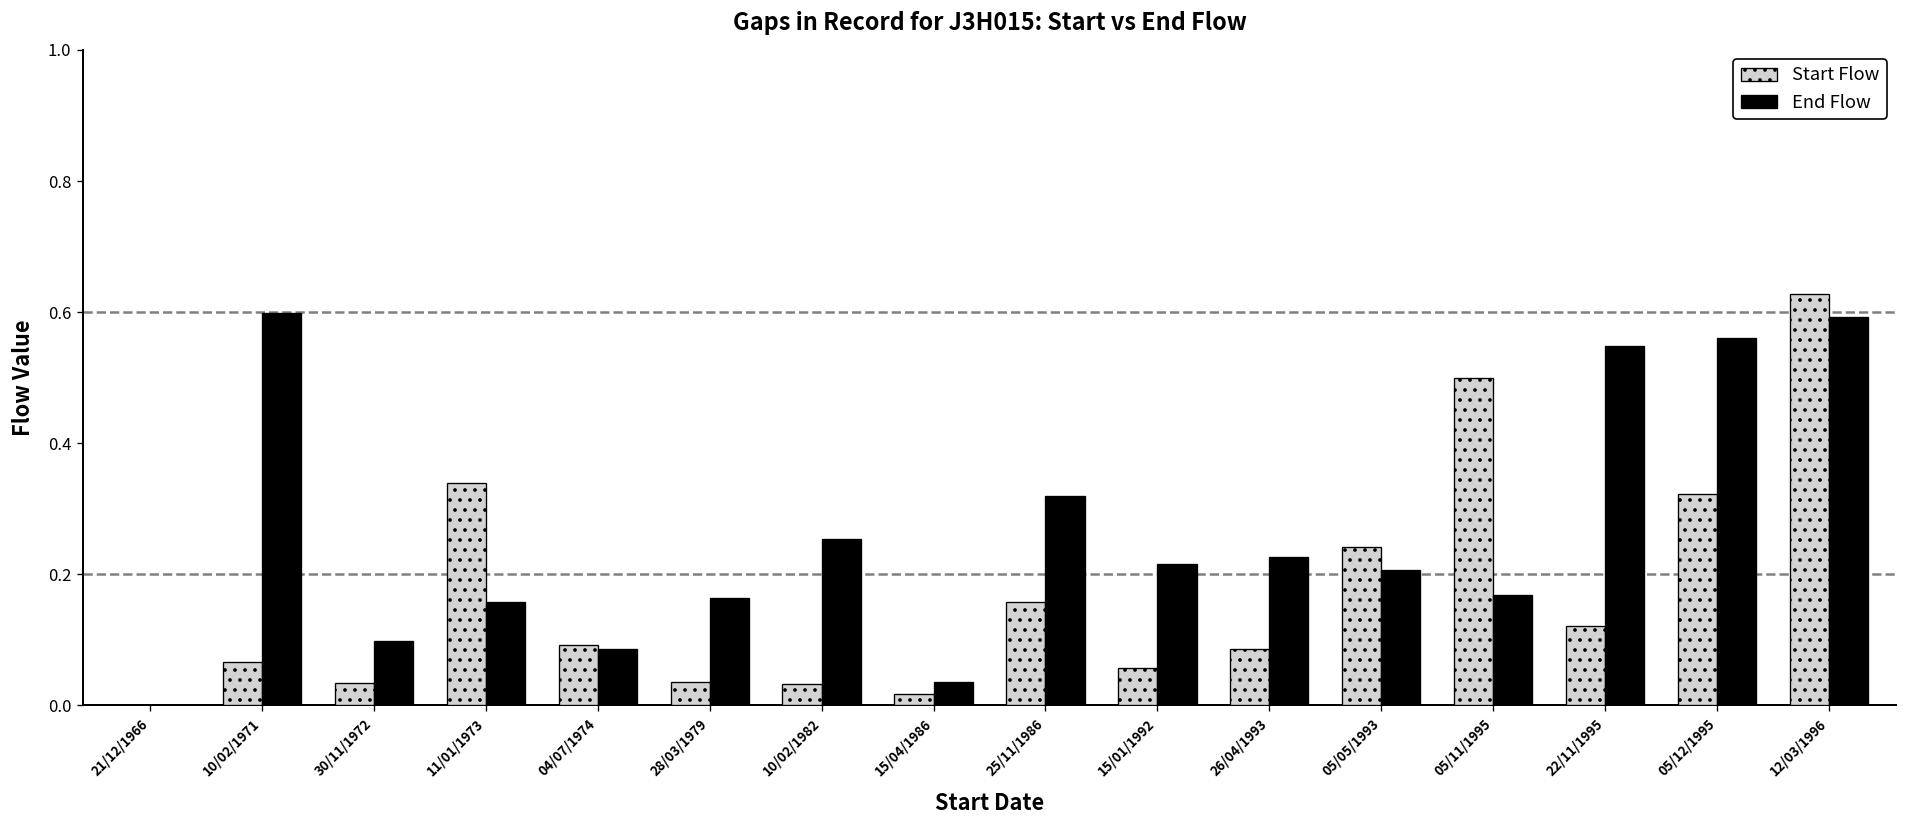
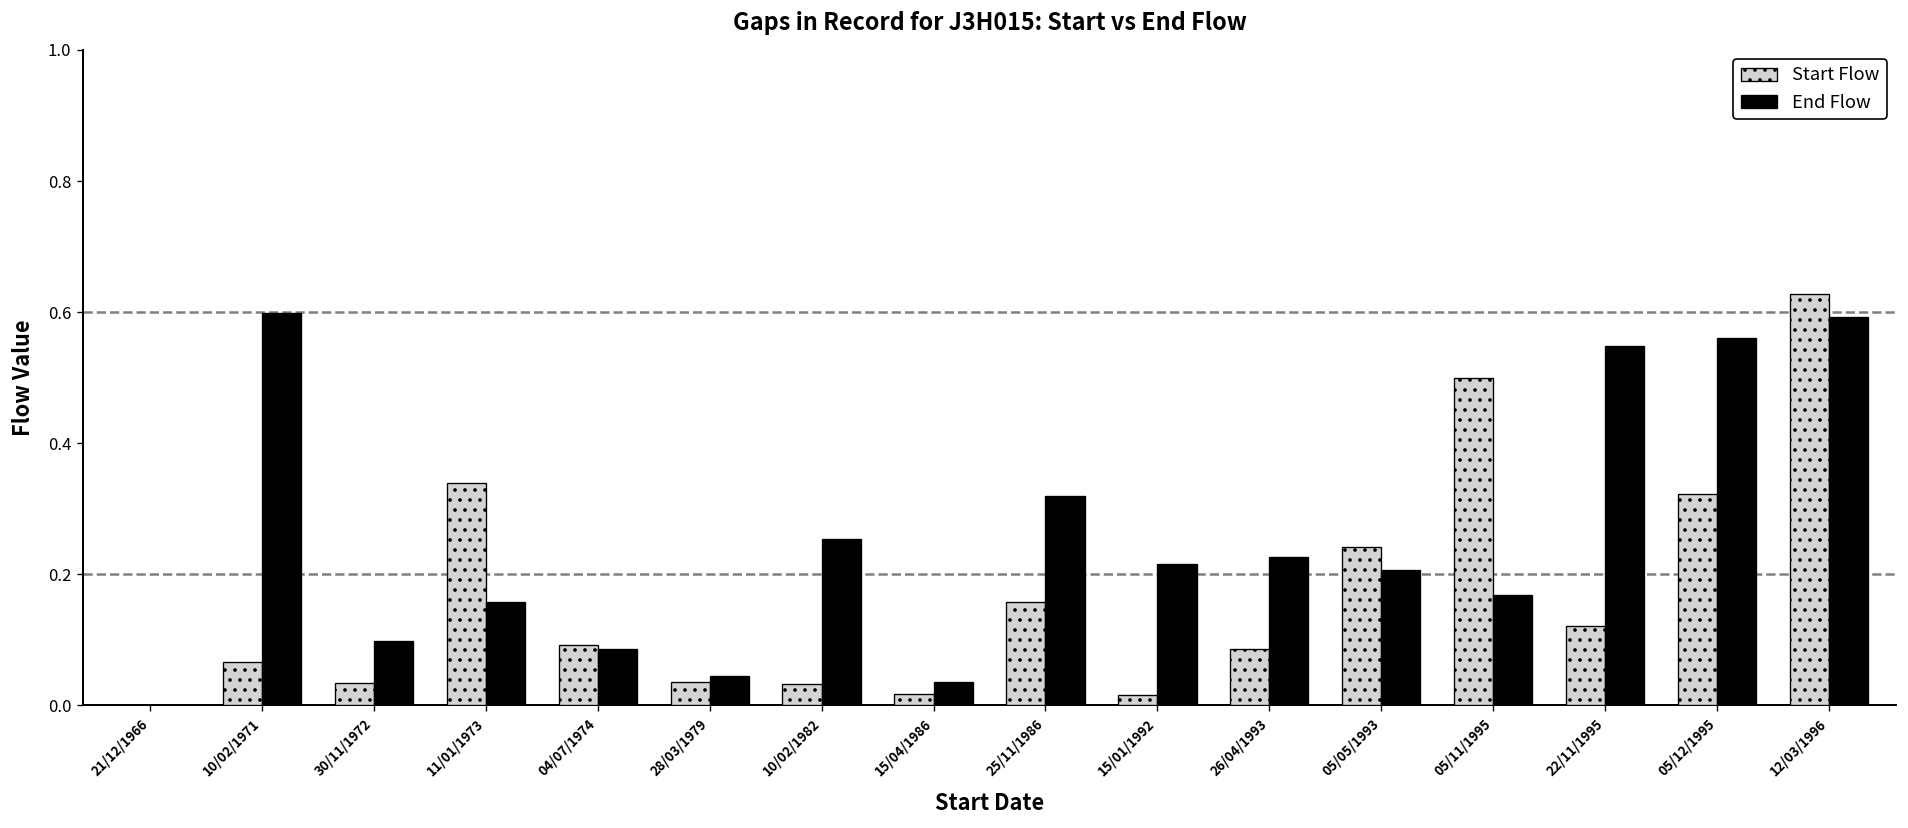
  {
    "Start Flow": {
      "21/12/1966": 0.00,
      "10/02/1971": 0.07,
      "30/11/1972": 0.03,
      "11/01/1973": 0.34,
      "04/07/1974": 0.09,
      "28/03/1979": 0.04,
      "10/02/1982": 0.03,
      "15/04/1986": 0.02,
      "25/11/1986": 0.16,
-     "15/01/1992": 0.06,
+     "15/01/1992": 0.02,
      "26/04/1993": 0.09,
      "05/05/1993": 0.24,
      "05/11/1995": 0.50,
      "22/11/1995": 0.12,
      "05/12/1995": 0.32,
      "12/03/1996": 0.63
    },
    "End Flow": {
      "21/12/1966": 0.00,
      "10/02/1971": 0.60,
      "30/11/1972": 0.10,
      "11/01/1973": 0.16,
      "04/07/1974": 0.09,
-     "28/03/1979": 0.16,
+     "28/03/1979": 0.05,
      "10/02/1982": 0.25,
      "15/04/1986": 0.04,
      "25/11/1986": 0.32,
      "15/01/1992": 0.22,
      "26/04/1993": 0.23,
      "05/05/1993": 0.21,
      "05/11/1995": 0.17,
      "22/11/1995": 0.55,
      "05/12/1995": 0.56,
      "12/03/1996": 0.59
    }
  }
